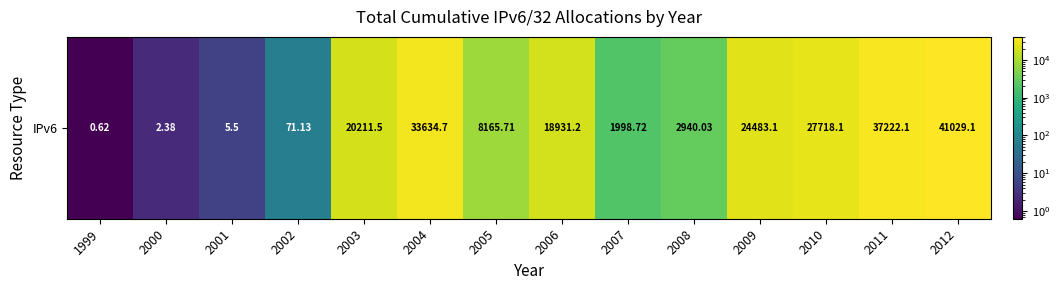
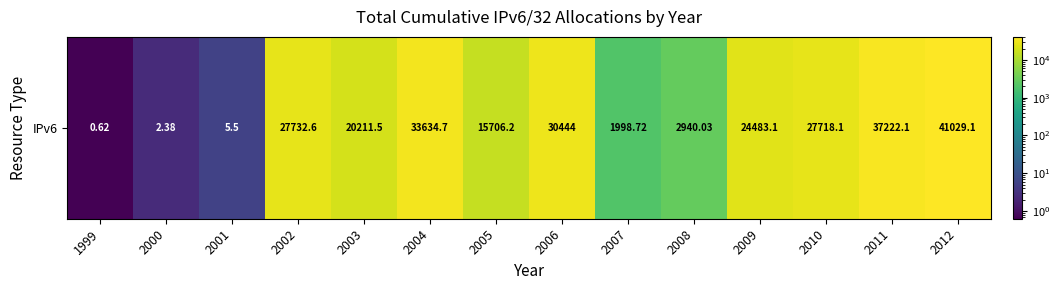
  {
    "IPv6": {
      "1999": 0.62,
      "2000": 2.38,
      "2001": 5.5,
-     "2002": 71.13,
+     "2002": 27732.6,
      "2003": 20211.5,
      "2004": 33634.7,
-     "2005": 8165.71,
-     "2006": 18931.2,
+     "2005": 15706.2,
+     "2006": 30444,
      "2007": 1998.72,
      "2008": 2940.03,
      "2009": 24483.1,
      "2010": 27718.1,
      "2011": 37222.1,
      "2012": 41029.1
    }
  }
